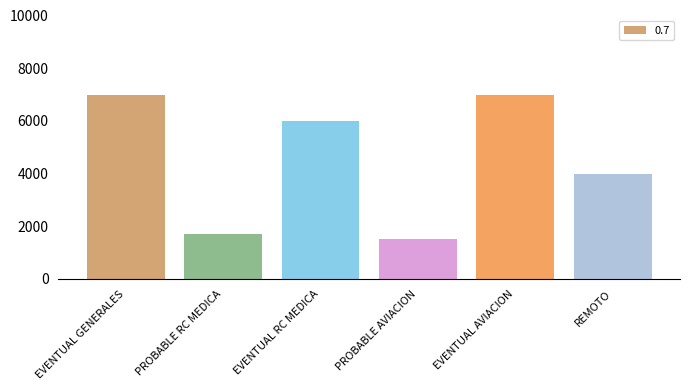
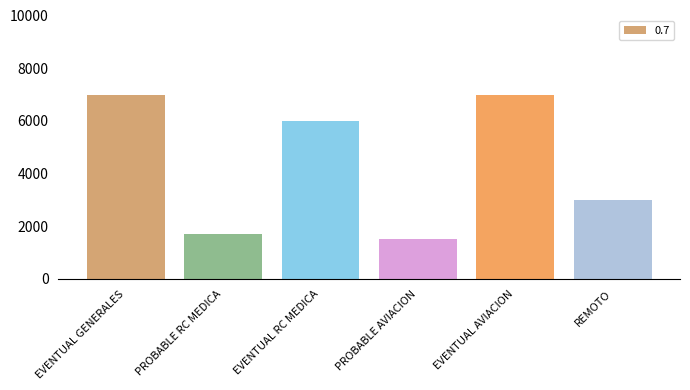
  {
    "EVENTUAL GENERALES": 7000,
    "PROBABLE RC MEDICA": 1700,
    "EVENTUAL RC MEDICA": 6000,
    "PROBABLE AVIACION": 1500,
    "EVENTUAL AVIACION": 7000,
-   "REMOTO": 4000
+   "REMOTO": 3000
  }
